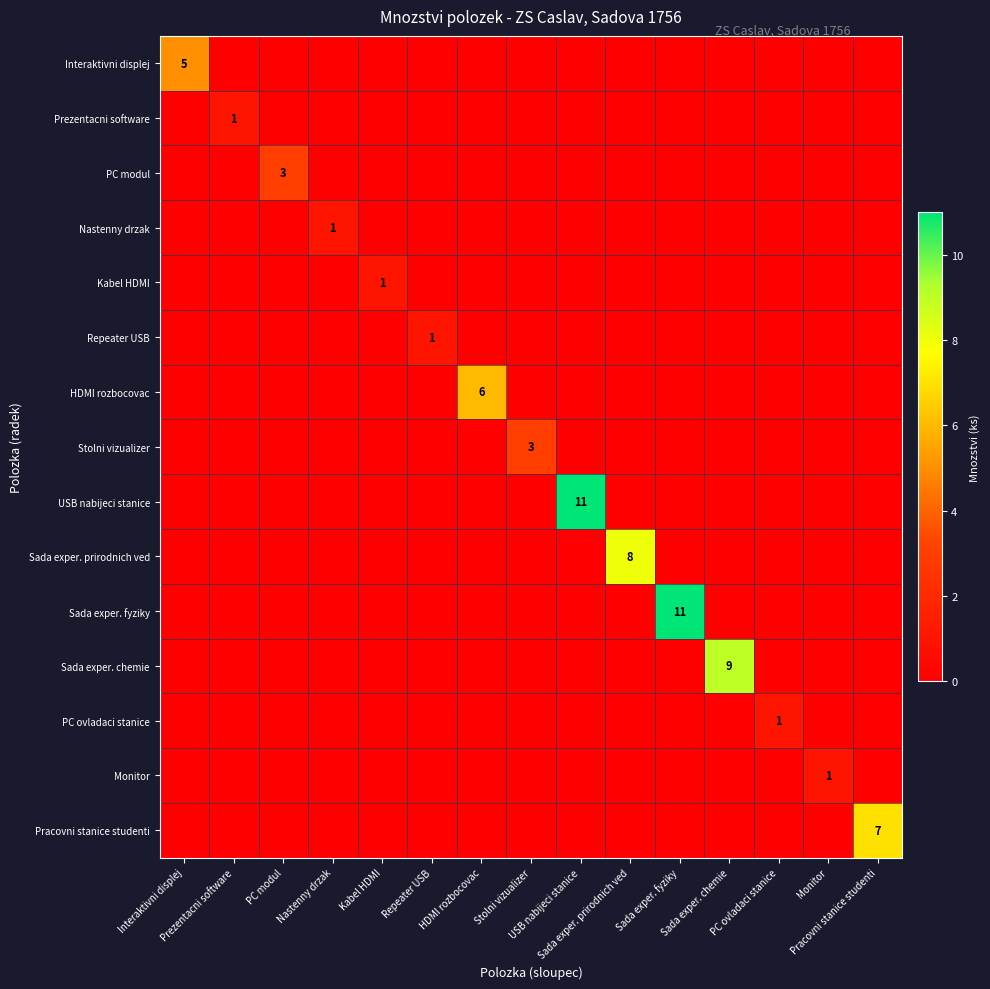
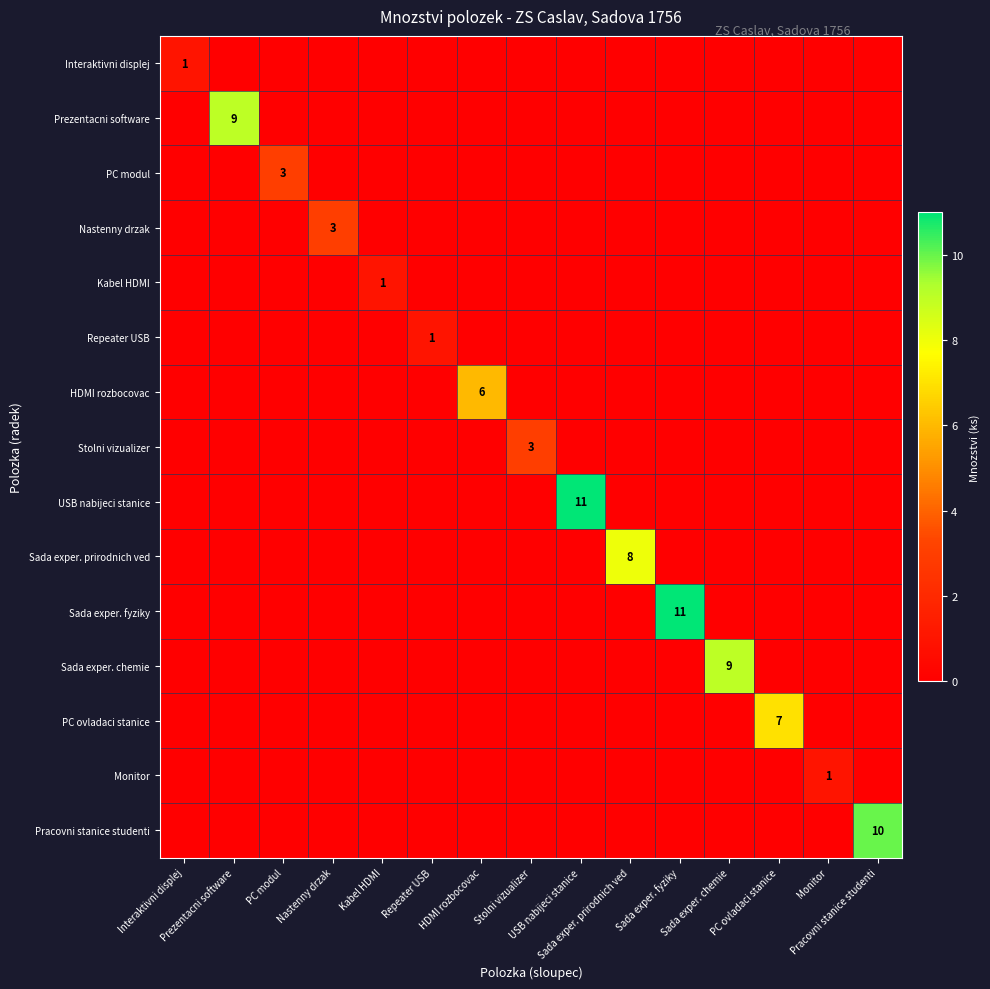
  {
    "Interaktivni displej": {
-     "Interaktivni displej": 5
+     "Interaktivni displej": 1
    },
    "Prezentacni software": {
-     "Prezentacni software": 1
+     "Prezentacni software": 9
    },
    "PC modul": {
      "PC modul": 3
    },
    "Nastenny drzak": {
-     "Nastenny drzak": 1
+     "Nastenny drzak": 3
    },
    "Kabel HDMI": {
      "Kabel HDMI": 1
    },
    "Repeater USB": {
      "Repeater USB": 1
    },
    "HDMI rozbocovac": {
      "HDMI rozbocovac": 6
    },
    "Stolni vizualizer": {
      "Stolni vizualizer": 3
    },
    "USB nabijeci stanice": {
      "USB nabijeci stanice": 11
    },
    "Sada exper. prirodnich ved": {
      "Sada exper. prirodnich ved": 8
    },
    "Sada exper. fyziky": {
      "Sada exper. fyziky": 11
    },
    "Sada exper. chemie": {
      "Sada exper. chemie": 9
    },
    "PC ovladaci stanice": {
-     "PC ovladaci stanice": 1
+     "PC ovladaci stanice": 7
    },
    "Monitor": {
      "Monitor": 1
    },
    "Pracovni stanice studenti": {
-     "Pracovni stanice studenti": 7
+     "Pracovni stanice studenti": 10
    }
  }
